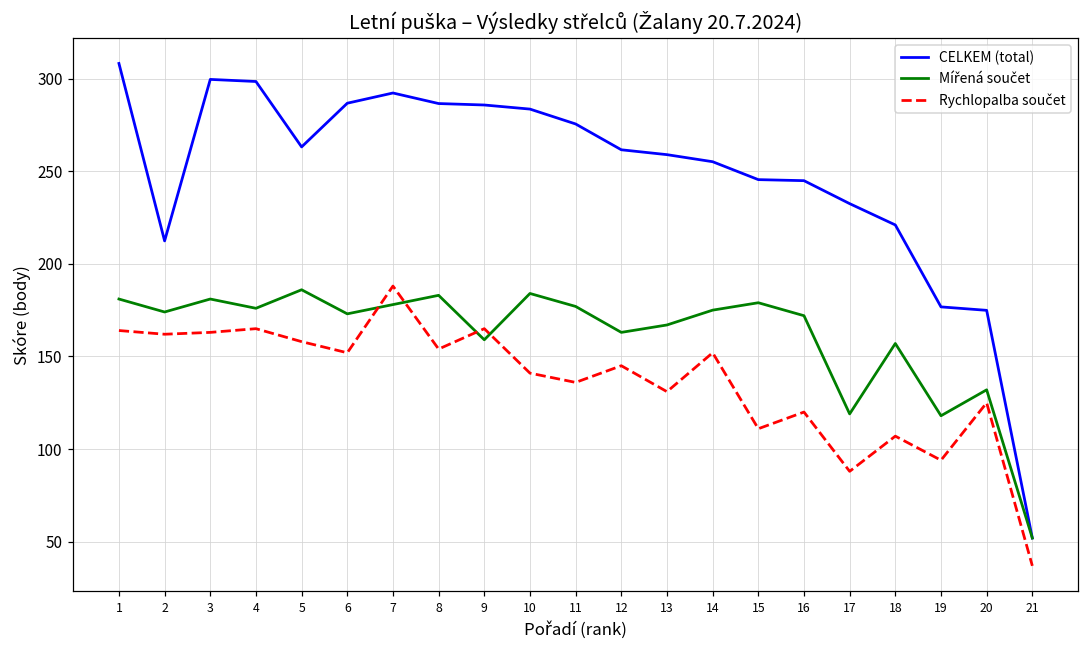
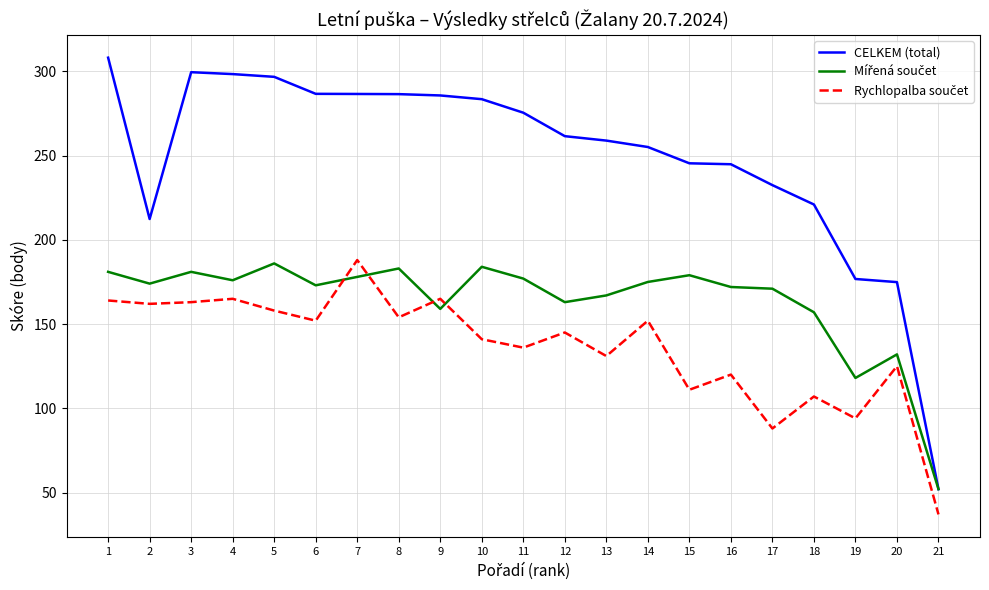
  {
    "CELKEM (total)": {
      "1": 308,
      "2": 212,
      "3": 300,
      "4": 298,
-     "5": 263,
+     "5": 297,
      "6": 287,
-     "7": 292,
+     "7": 287,
      "8": 287,
      "9": 286,
      "10": 284,
      "11": 275,
      "12": 262,
      "13": 259,
      "14": 255,
      "15": 245,
      "16": 245,
      "17": 232,
      "18": 221,
      "19": 177,
      "20": 175
    },
    "Mířená součet": {
      "1": 181,
      "2": 174,
      "3": 181,
      "4": 176,
      "5": 186,
      "6": 173,
      "7": 178,
      "8": 183,
      "9": 159,
      "10": 184,
      "11": 177,
      "12": 163,
      "13": 167,
      "14": 175,
      "15": 179,
      "16": 172,
-     "17": 119,
+     "17": 171,
      "18": 157,
      "19": 118,
      "20": 132
    },
    "Rychlopalba součet": {
      "1": 164,
      "2": 162,
      "3": 163,
      "4": 165,
      "5": 158,
      "6": 152,
      "7": 188,
      "8": 154,
      "9": 165,
      "10": 141,
      "11": 136,
      "12": 145,
      "13": 131,
      "14": 152,
      "15": 111,
      "16": 120,
      "17": 88,
      "18": 107,
      "19": 94,
      "20": 125,
      "21": 37
    }
  }
